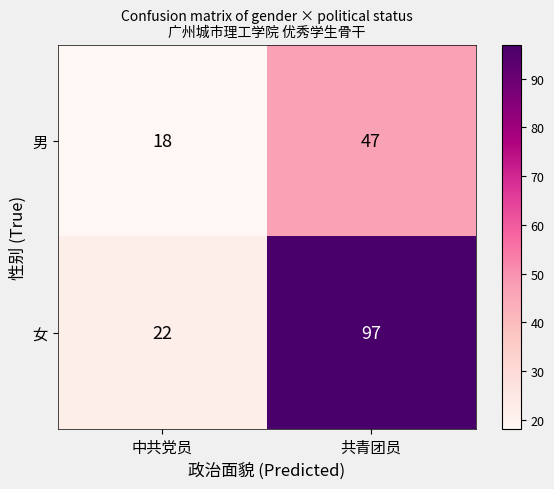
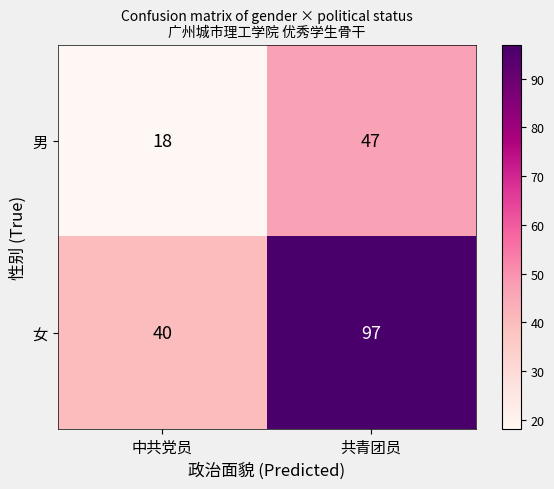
  {
    "男": {
      "中共党员": 18,
      "共青团员": 47
    },
    "女": {
-     "中共党员": 22,
+     "中共党员": 40,
      "共青团员": 97
    }
  }
